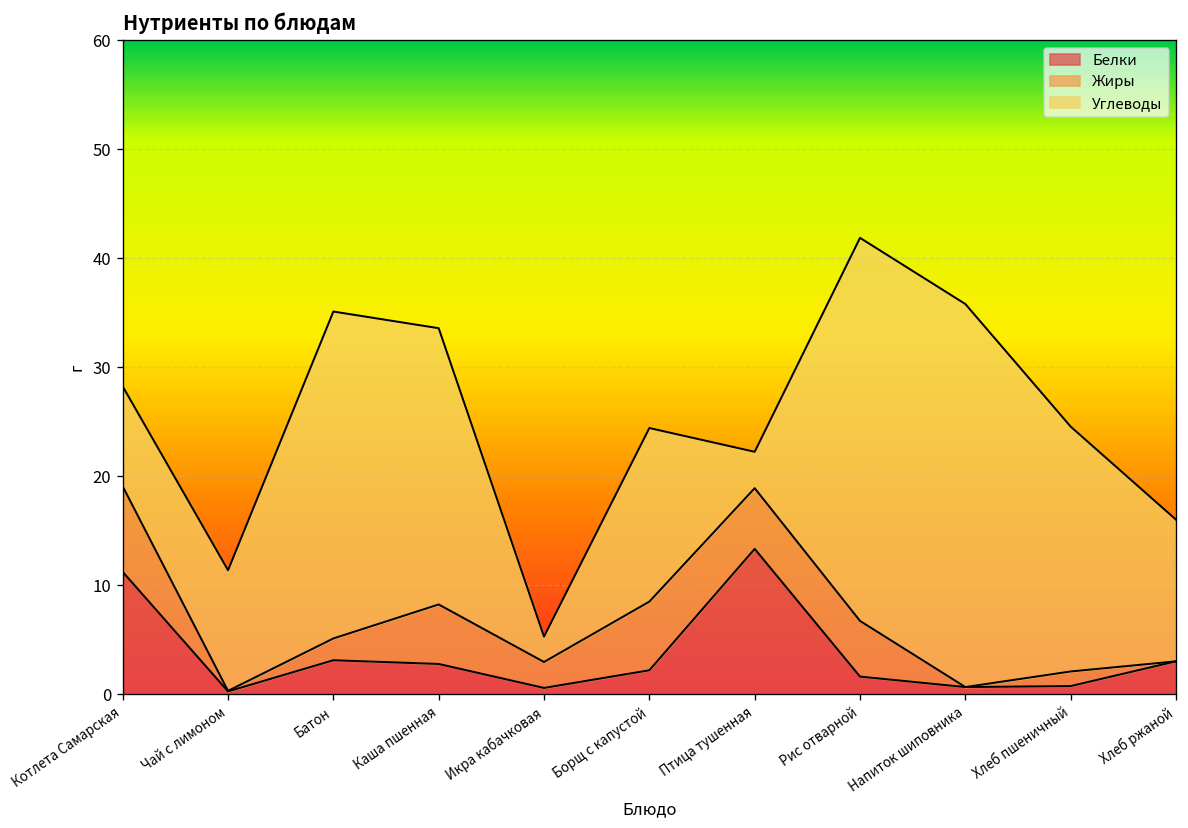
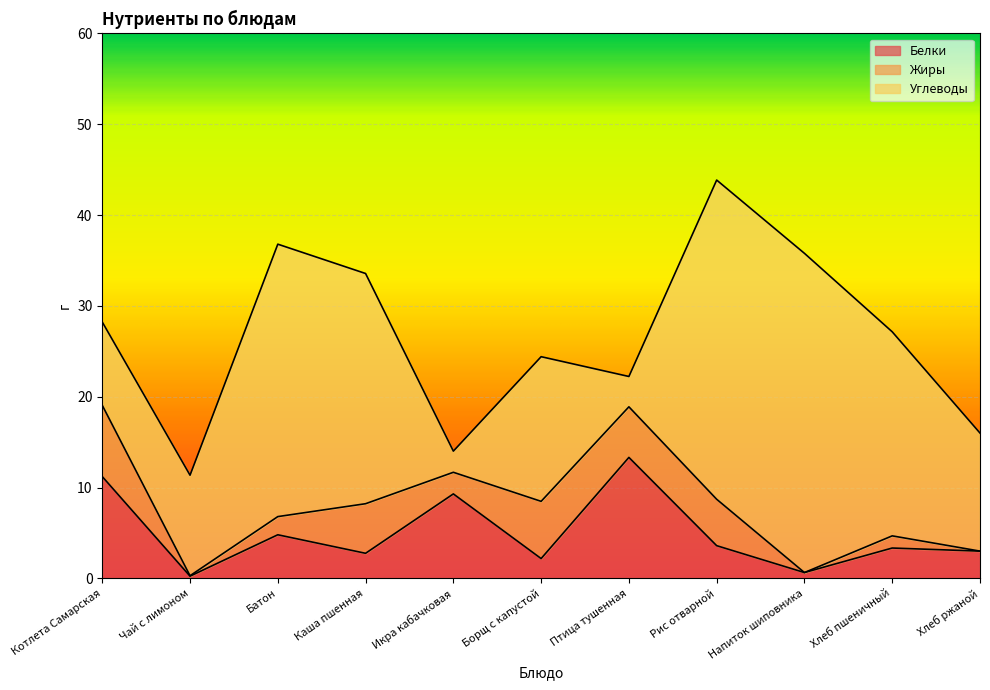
  {
    "Белки": {
      "Котлета Самарская": 11,
-     "Батон": 3,
+     "Батон": 5,
      "Каша пшенная": 3,
-     "Икра кабачковая": 1,
+     "Икра кабачковая": 9,
      "Борщ с капустой": 2,
      "Птица тушенная": 13,
-     "Рис отварной": 2,
-     "Хлеб пшеничный": 1
+     "Рис отварной": 4,
+     "Хлеб пшеничный": 3
    }
  }
